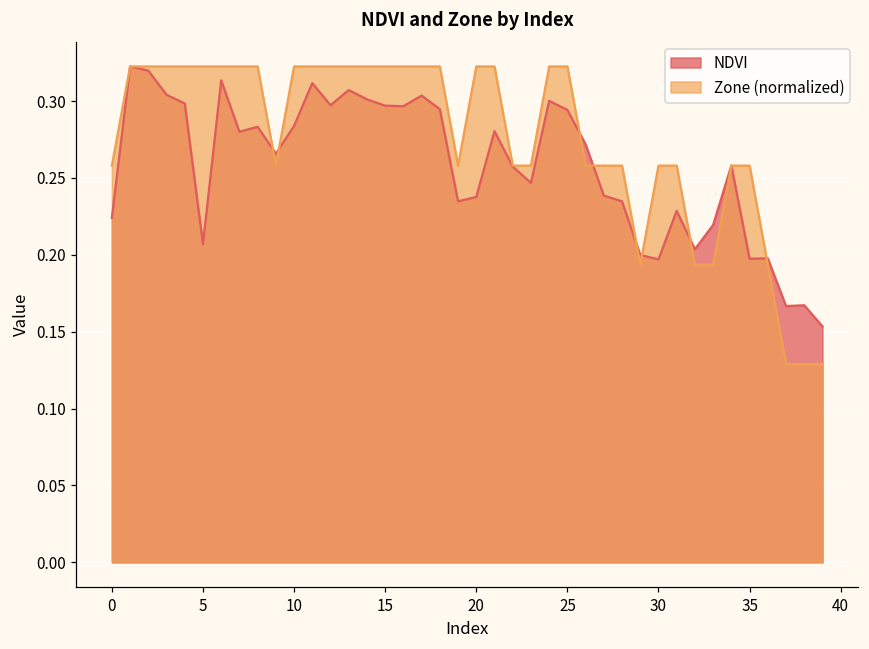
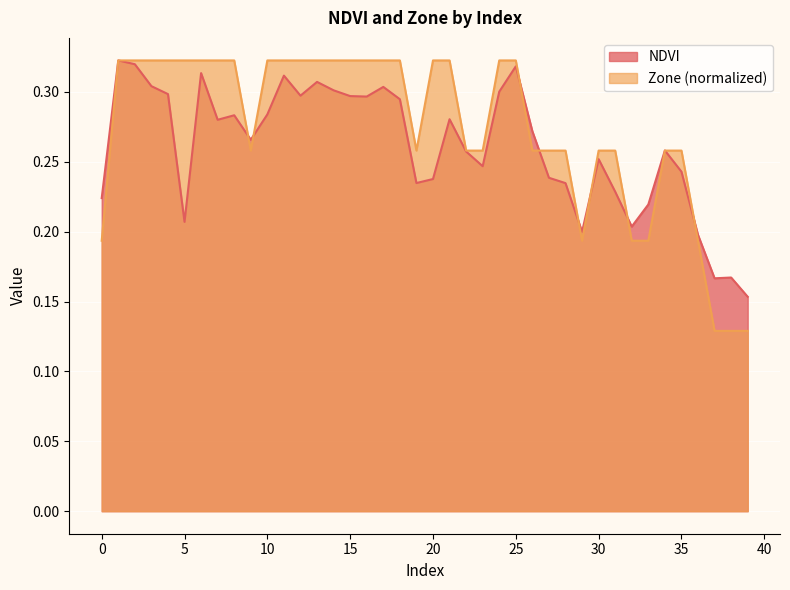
  {
    "NDVI": {
      "0": 0.224,
      "5": 0.207,
      "10": 0.284,
      "15": 0.297,
      "20": 0.238,
-     "25": 0.294,
-     "30": 0.197,
-     "35": 0.197
+     "25": 0.318,
+     "30": 0.252,
+     "35": 0.243
    },
    "Zone (normalized)": {
-     "0": 0.258,
+     "0": 0.193,
      "5": 0.322,
      "10": 0.322,
      "15": 0.322,
      "20": 0.322,
      "25": 0.322,
      "30": 0.258,
      "35": 0.258
    }
  }
